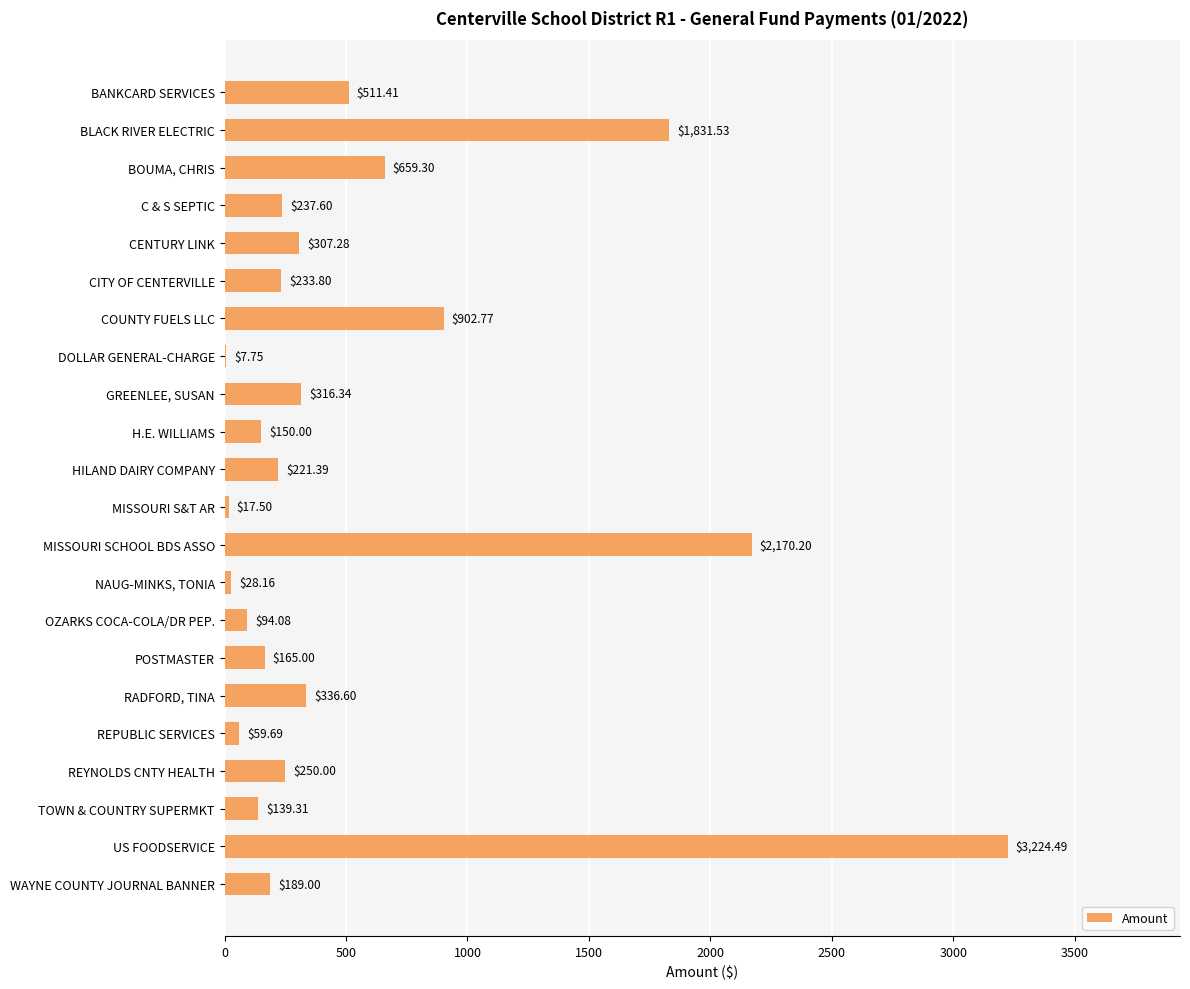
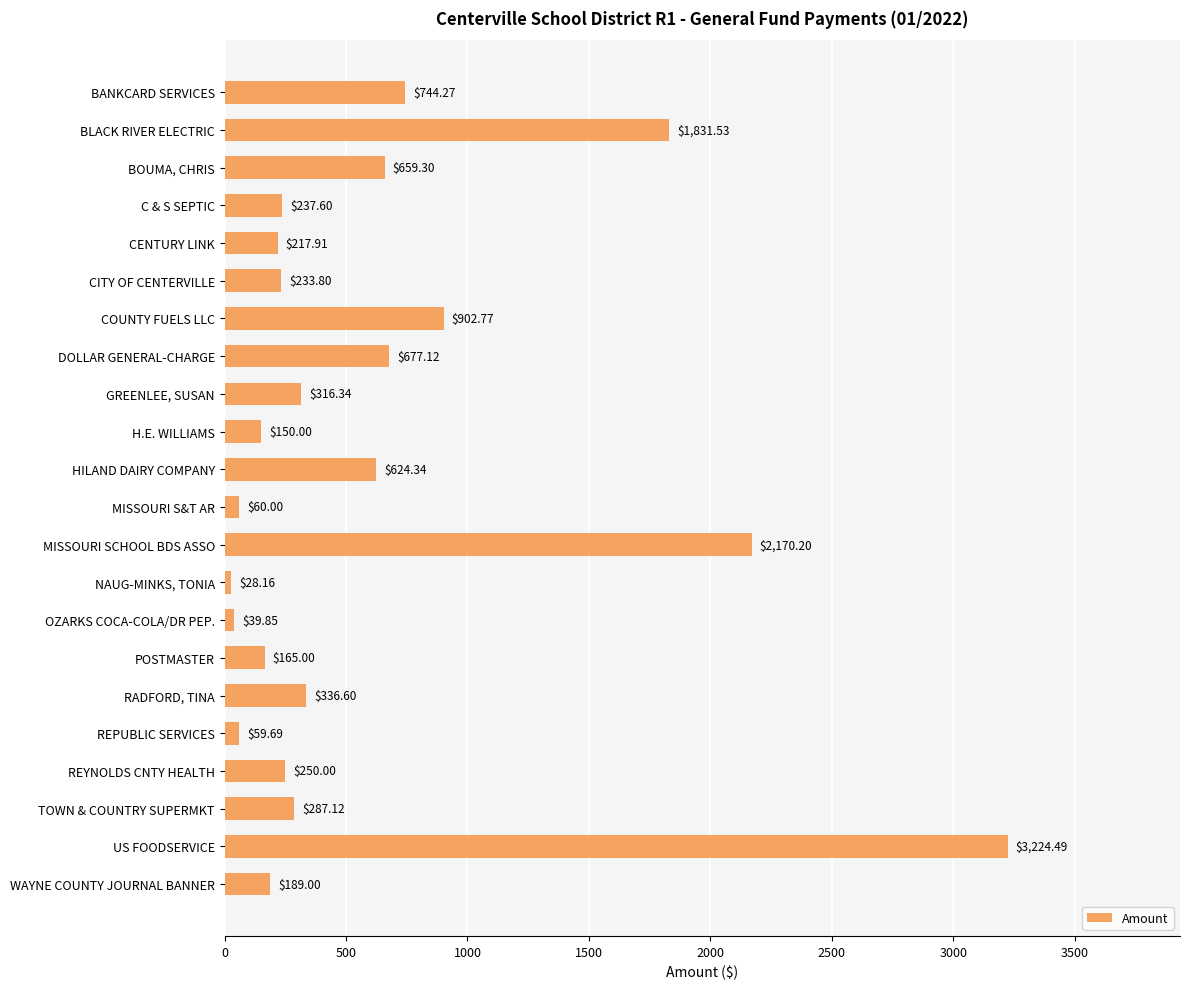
  {
-   "BANKCARD SERVICES": "$511.41",
+   "BANKCARD SERVICES": "$744.27",
    "BLACK RIVER ELECTRIC": "$1,831.53",
    "BOUMA, CHRIS": "$659.30",
    "C & S SEPTIC": "$237.60",
-   "CENTURY LINK": "$307.28",
+   "CENTURY LINK": "$217.91",
    "CITY OF CENTERVILLE": "$233.80",
    "COUNTY FUELS LLC": "$902.77",
-   "DOLLAR GENERAL-CHARGE": "$7.75",
+   "DOLLAR GENERAL-CHARGE": "$677.12",
    "GREENLEE, SUSAN": "$316.34",
    "H.E. WILLIAMS": "$150.00",
-   "HILAND DAIRY COMPANY": "$221.39",
-   "MISSOURI S&T AR": "$17.50",
+   "HILAND DAIRY COMPANY": "$624.34",
+   "MISSOURI S&T AR": "$60.00",
    "MISSOURI SCHOOL BDS ASSO": "$2,170.20",
    "NAUG-MINKS, TONIA": "$28.16",
-   "OZARKS COCA-COLA/DR PEP.": "$94.08",
+   "OZARKS COCA-COLA/DR PEP.": "$39.85",
    "POSTMASTER": "$165.00",
    "RADFORD, TINA": "$336.60",
    "REPUBLIC SERVICES": "$59.69",
    "REYNOLDS CNTY HEALTH": "$250.00",
-   "TOWN & COUNTRY SUPERMKT": "$139.31",
+   "TOWN & COUNTRY SUPERMKT": "$287.12",
    "US FOODSERVICE": "$3,224.49",
    "WAYNE COUNTY JOURNAL BANNER": "$189.00"
  }
